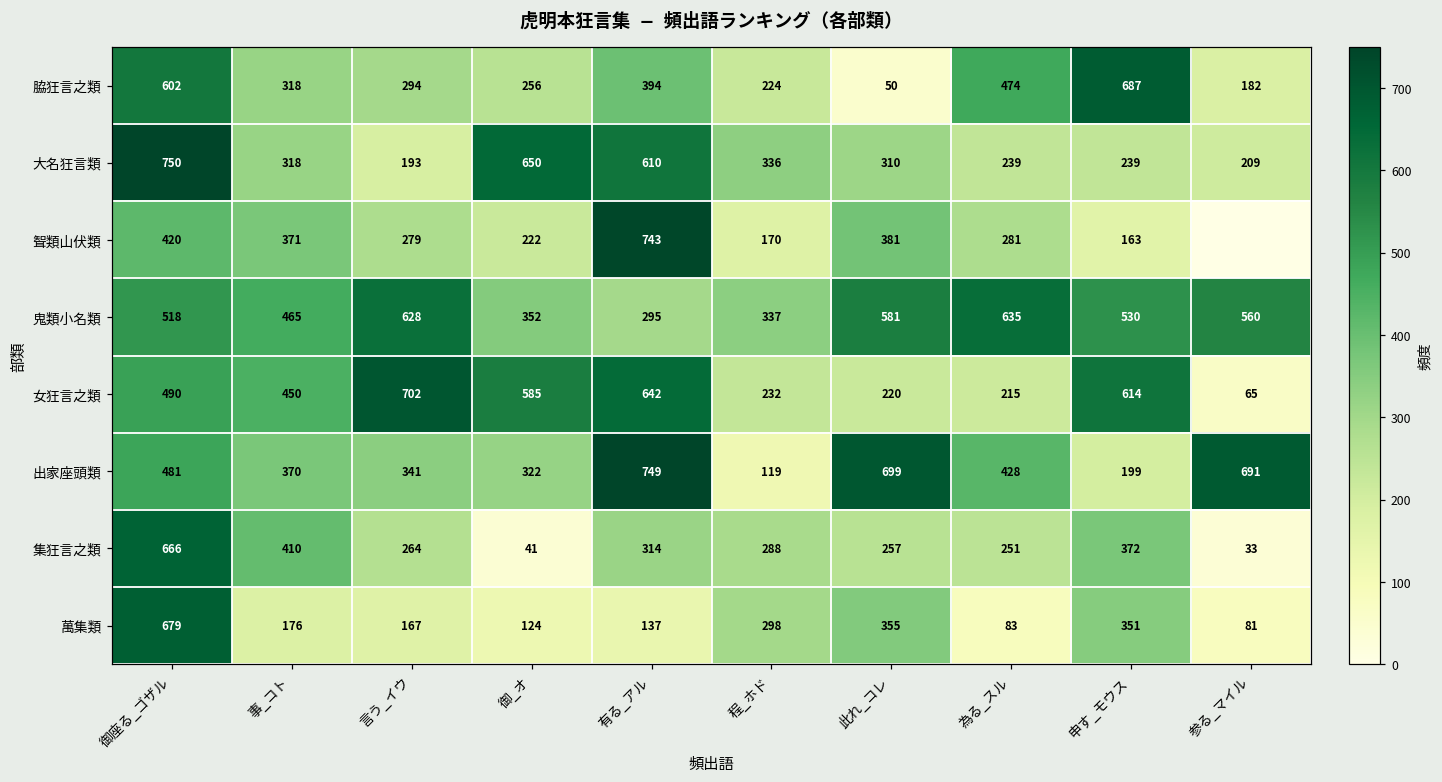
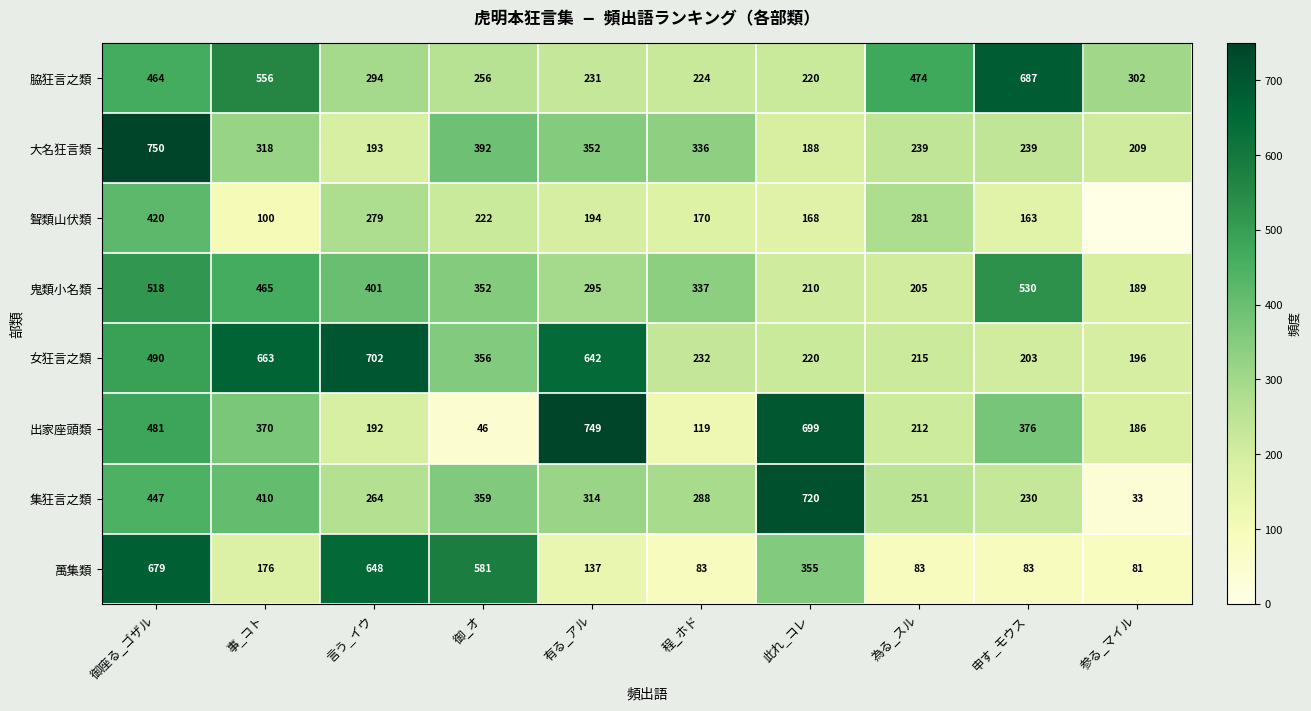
  {
    "脇狂言之類": {
-     "御座る_ゴザル": 602,
-     "事_コト": 318,
+     "御座る_ゴザル": 464,
+     "事_コト": 556,
      "言う_イウ": 294,
      "御_オ": 256,
-     "有る_アル": 394,
+     "有る_アル": 231,
      "程_ホド": 224,
-     "此れ_コレ": 50,
+     "此れ_コレ": 220,
      "為る_スル": 474,
      "申す_モウス": 687,
-     "参る_マイル": 182
+     "参る_マイル": 302
    },
    "大名狂言類": {
      "御座る_ゴザル": 750,
      "事_コト": 318,
      "言う_イウ": 193,
-     "御_オ": 650,
-     "有る_アル": 610,
+     "御_オ": 392,
+     "有る_アル": 352,
      "程_ホド": 336,
-     "此れ_コレ": 310,
+     "此れ_コレ": 188,
      "為る_スル": 239,
      "申す_モウス": 239,
      "参る_マイル": 209
    },
    "聟類山伏類": {
      "御座る_ゴザル": 420,
-     "事_コト": 371,
+     "事_コト": 100,
      "言う_イウ": 279,
      "御_オ": 222,
-     "有る_アル": 743,
+     "有る_アル": 194,
      "程_ホド": 170,
-     "此れ_コレ": 381,
+     "此れ_コレ": 168,
      "為る_スル": 281,
      "申す_モウス": 163
    },
    "鬼類小名類": {
      "御座る_ゴザル": 518,
      "事_コト": 465,
-     "言う_イウ": 628,
+     "言う_イウ": 401,
      "御_オ": 352,
      "有る_アル": 295,
      "程_ホド": 337,
-     "此れ_コレ": 581,
-     "為る_スル": 635,
+     "此れ_コレ": 210,
+     "為る_スル": 205,
      "申す_モウス": 530,
-     "参る_マイル": 560
+     "参る_マイル": 189
    },
    "女狂言之類": {
      "御座る_ゴザル": 490,
-     "事_コト": 450,
+     "事_コト": 663,
      "言う_イウ": 702,
-     "御_オ": 585,
+     "御_オ": 356,
      "有る_アル": 642,
      "程_ホド": 232,
      "此れ_コレ": 220,
      "為る_スル": 215,
-     "申す_モウス": 614,
-     "参る_マイル": 65
+     "申す_モウス": 203,
+     "参る_マイル": 196
    },
    "出家座頭類": {
      "御座る_ゴザル": 481,
      "事_コト": 370,
-     "言う_イウ": 341,
-     "御_オ": 322,
+     "言う_イウ": 192,
+     "御_オ": 46,
      "有る_アル": 749,
      "程_ホド": 119,
      "此れ_コレ": 699,
-     "為る_スル": 428,
-     "申す_モウス": 199,
-     "参る_マイル": 691
+     "為る_スル": 212,
+     "申す_モウス": 376,
+     "参る_マイル": 186
    },
    "集狂言之類": {
-     "御座る_ゴザル": 666,
+     "御座る_ゴザル": 447,
      "事_コト": 410,
      "言う_イウ": 264,
-     "御_オ": 41,
+     "御_オ": 359,
      "有る_アル": 314,
      "程_ホド": 288,
-     "此れ_コレ": 257,
+     "此れ_コレ": 720,
      "為る_スル": 251,
-     "申す_モウス": 372,
+     "申す_モウス": 230,
      "参る_マイル": 33
    },
    "萬集類": {
      "御座る_ゴザル": 679,
      "事_コト": 176,
-     "言う_イウ": 167,
-     "御_オ": 124,
+     "言う_イウ": 648,
+     "御_オ": 581,
      "有る_アル": 137,
-     "程_ホド": 298,
+     "程_ホド": 83,
      "此れ_コレ": 355,
      "為る_スル": 83,
-     "申す_モウス": 351,
+     "申す_モウス": 83,
      "参る_マイル": 81
    }
  }
